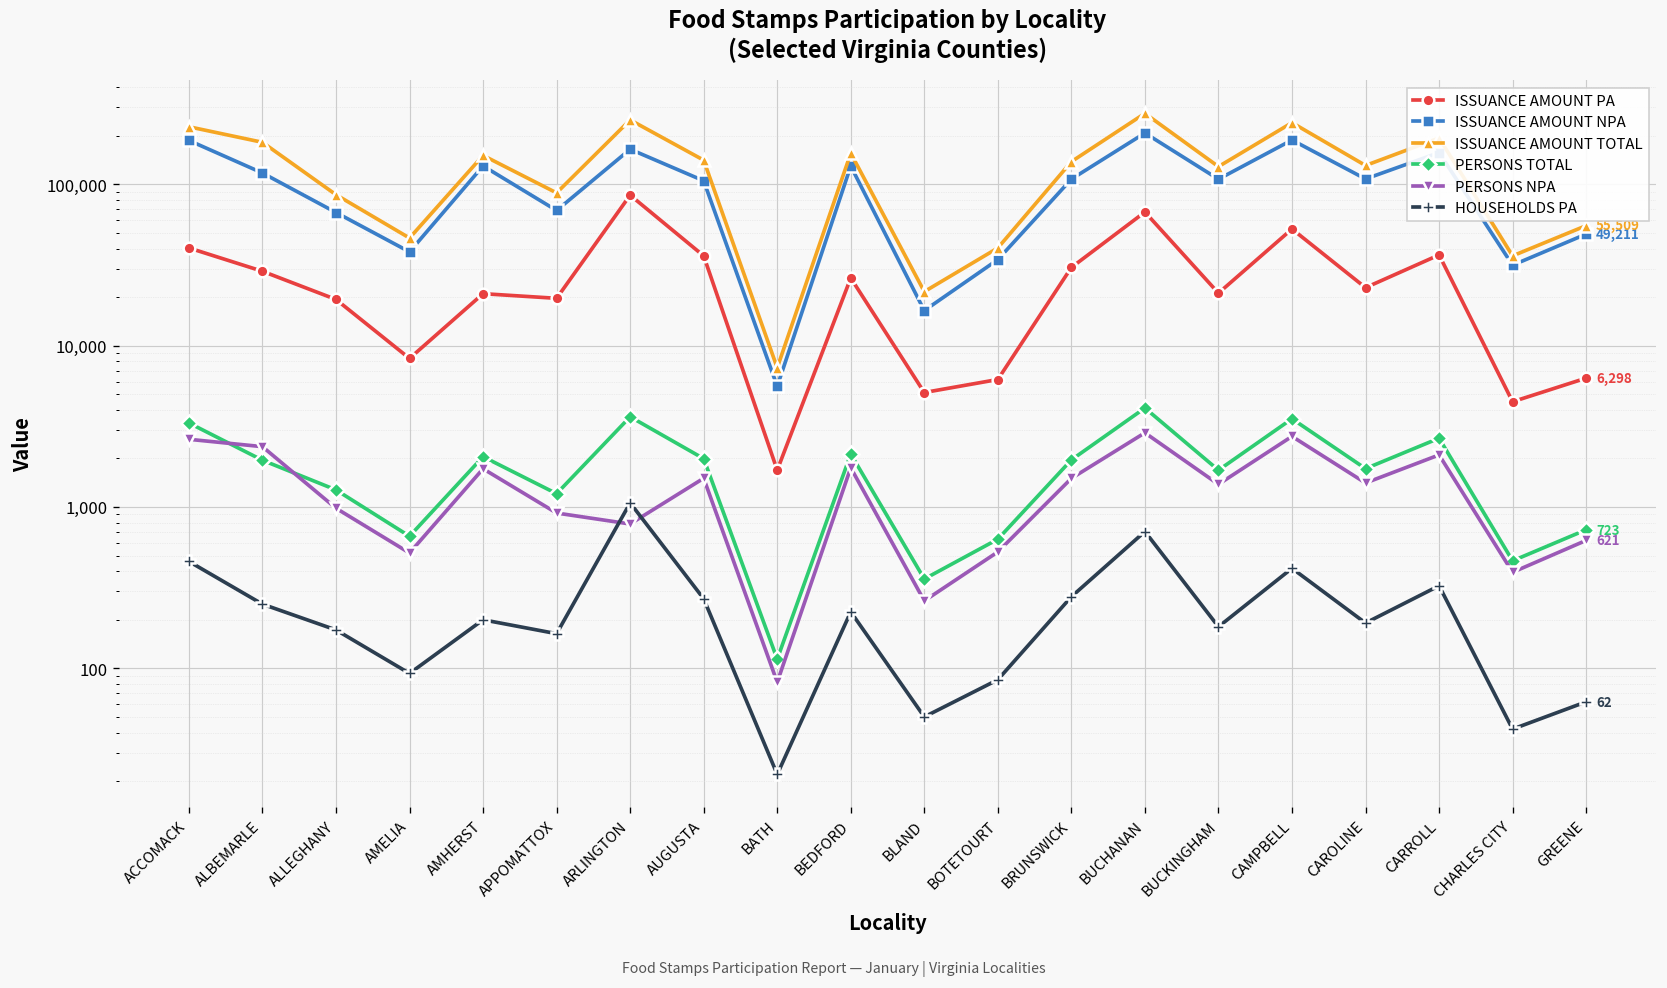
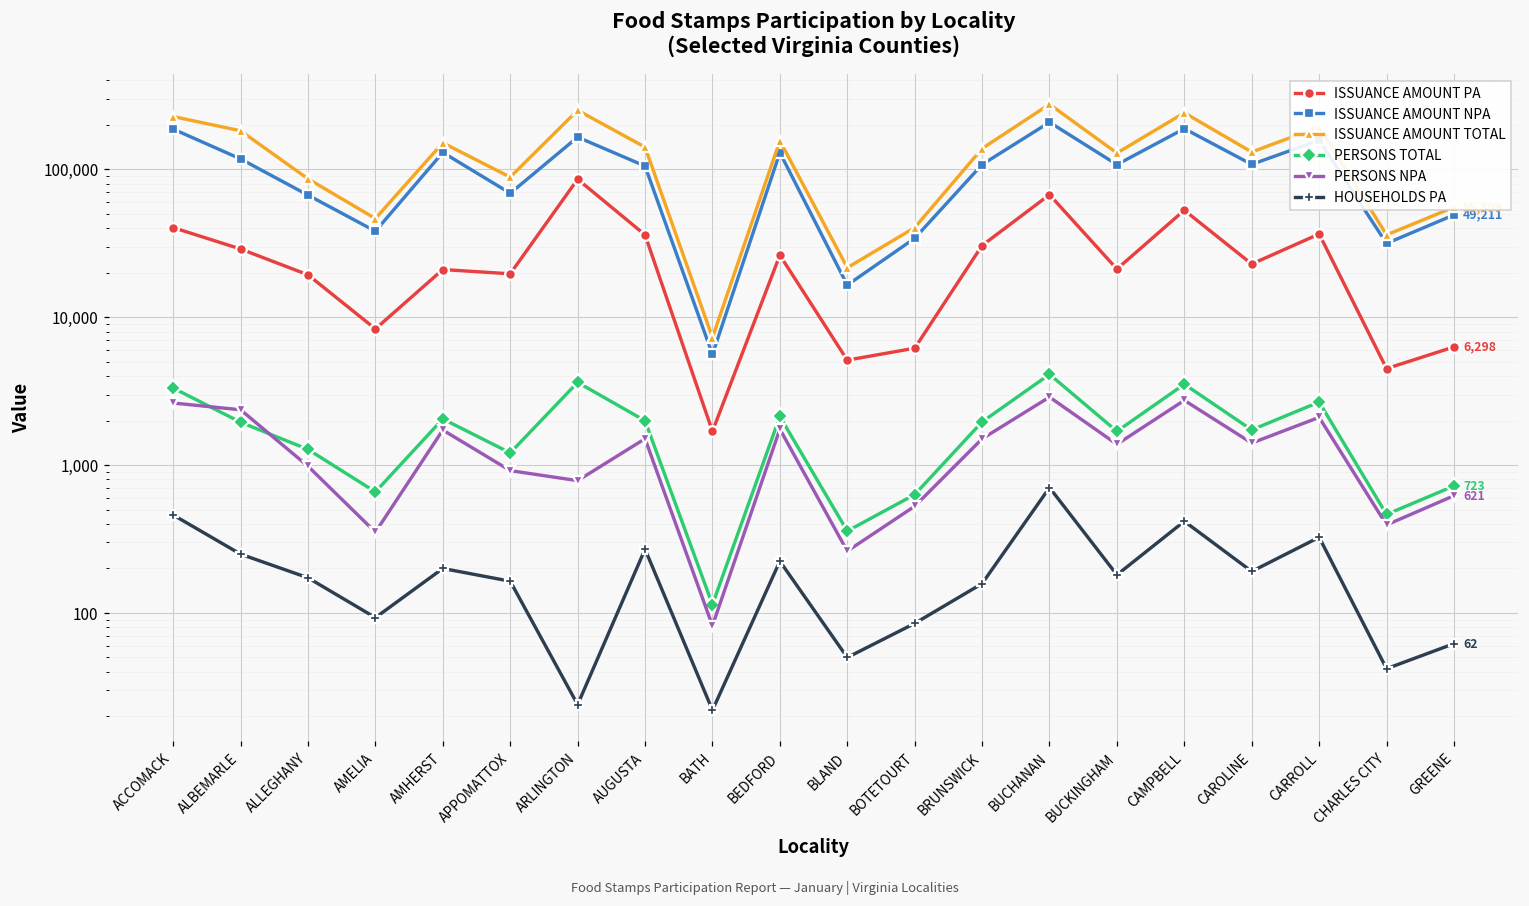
  {
    "ISSUANCE AMOUNT PA": {
      "GREENE": "6,298"
    },
    "ISSUANCE AMOUNT NPA": {
      "ACCOMACK": "190,000",
      "ALBEMARLE": "120,000",
      "ALLEGHANY": "70,000",
      "AMELIA": "38,000",
      "AMHERST": "130,000",
      "APPOMATTOX": "70,000",
      "ARLINGTON": "170,000",
      "AUGUSTA": "110,000",
      "BATH": "5,600",
      "BEDFORD": "130,000",
      "BLAND": "17,000",
      "BOTETOURT": "34,000",
      "BRUNSWICK": "110,000",
      "BUCHANAN": "210,000",
      "BUCKINGHAM": "110,000",
      "CAMPBELL": "190,000",
      "CAROLINE": "110,000",
      "CHARLES CITY": "32,000"
    },
    "ISSUANCE AMOUNT TOTAL": {
      "ACCOMACK": "230,000",
      "ALBEMARLE": "180,000",
      "ALLEGHANY": "90,000",
      "AMELIA": "47,000",
      "AMHERST": "150,000",
      "APPOMATTOX": "90,000",
      "ARLINGTON": "250,000",
      "AUGUSTA": "140,000",
      "BATH": "7,000",
      "BEDFORD": "160,000",
      "BLAND": "22,000",
      "BOTETOURT": "40,000",
      "BRUNSWICK": "140,000",
      "BUCHANAN": "280,000",
      "BUCKINGHAM": "130,000",
      "CAMPBELL": "240,000",
      "CAROLINE": "130,000",
      "CHARLES CITY": "36,000"
    },
    "PERSONS TOTAL": {
      "ACCOMACK": "3,300",
      "ALBEMARLE": "2,000",
      "ALLEGHANY": "1,300",
      "AMELIA": "700",
      "AMHERST": "2,100",
      "APPOMATTOX": "1,200",
      "ARLINGTON": "3,600",
      "AUGUSTA": "2,000",
      "BATH": "110",
      "BEDFORD": "2,100",
      "BLAND": "360",
      "BOTETOURT": "600",
      "BRUNSWICK": "2,000",
      "BUCHANAN": "4,100",
      "BUCKINGHAM": "1,700",
      "CAMPBELL": "3,500",
      "CAROLINE": "1,700",
      "CARROLL": "2,700",
      "CHARLES CITY": "460"
    },
    "PERSONS NPA": {
      "ACCOMACK": "2,600",
      "ALBEMARLE": "2,400",
      "ALLEGHANY": "1,000",
-     "AMELIA": "520",
+     "AMELIA": "350",
      "AMHERST": "1,700",
      "APPOMATTOX": "900",
      "ARLINGTON": "800",
      "AUGUSTA": "1,500",
      "BATH": "80",
      "BEDFORD": "1,800",
      "BLAND": "260",
      "BOTETOURT": "530",
      "BRUNSWICK": "1,500",
      "BUCHANAN": "2,900",
      "BUCKINGHAM": "1,400",
      "CAMPBELL": "2,700",
      "CAROLINE": "1,400",
      "CARROLL": "2,100",
      "CHARLES CITY": "390"
    },
    "HOUSEHOLDS PA": {
      "ACCOMACK": "460",
      "ALBEMARLE": "250",
      "ALLEGHANY": "170",
      "AMELIA": "90",
      "AMHERST": "200",
      "APPOMATTOX": "160",
-     "ARLINGTON": "1,100",
+     "ARLINGTON": "24",
      "AUGUSTA": "270",
      "BATH": "22",
      "BEDFORD": "220",
      "BLAND": "50",
      "BOTETOURT": "90",
-     "BRUNSWICK": "280",
+     "BRUNSWICK": "160",
      "BUCHANAN": "700",
      "BUCKINGHAM": "180",
      "CAMPBELL": "420",
      "CAROLINE": "190",
      "CARROLL": "330",
      "CHARLES CITY": "42"
    }
  }
